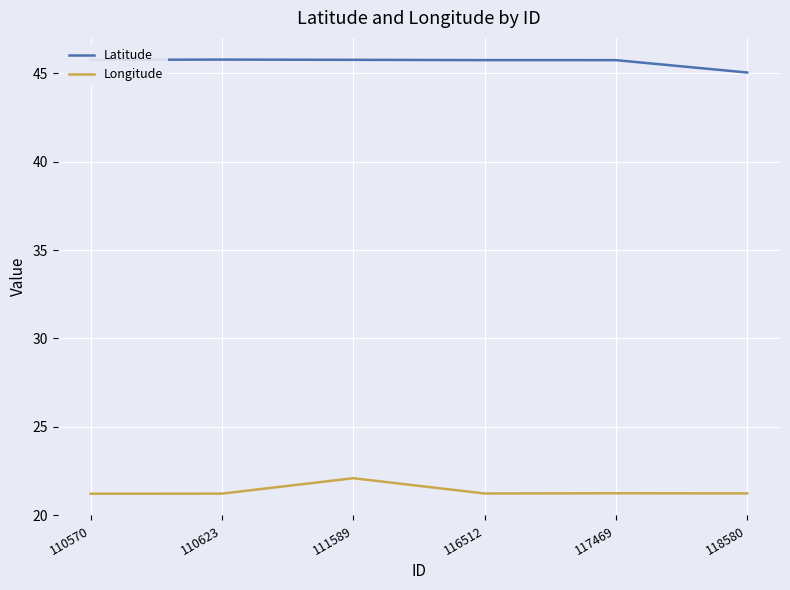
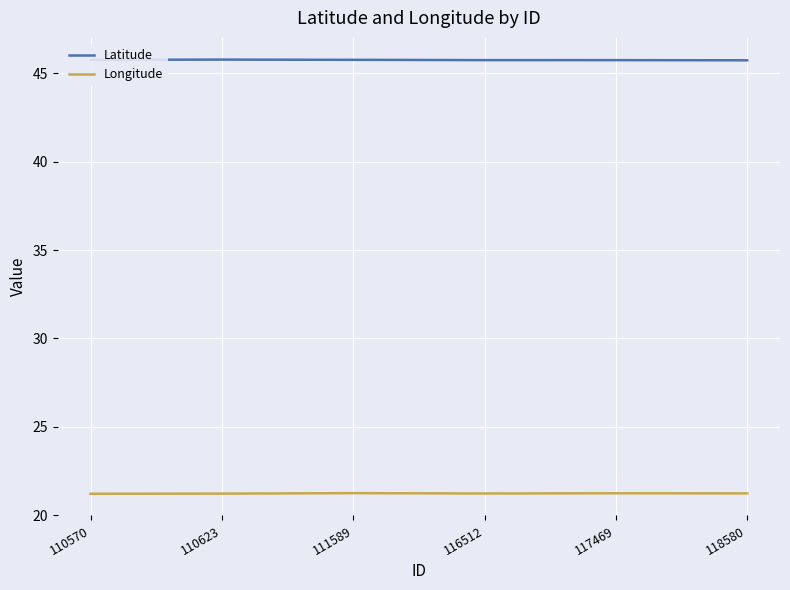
  {
    "Latitude": {
      "110623": 45.8,
      "111589": 45.8,
      "116512": 45.7,
      "117469": 45.7,
-     "118580": 45.0
+     "118580": 45.7
    },
    "Longitude": {
      "110570": 21.2,
      "110623": 21.2,
-     "111589": 22.1,
+     "111589": 21.3,
      "116512": 21.2,
      "117469": 21.3,
      "118580": 21.2
    }
  }
